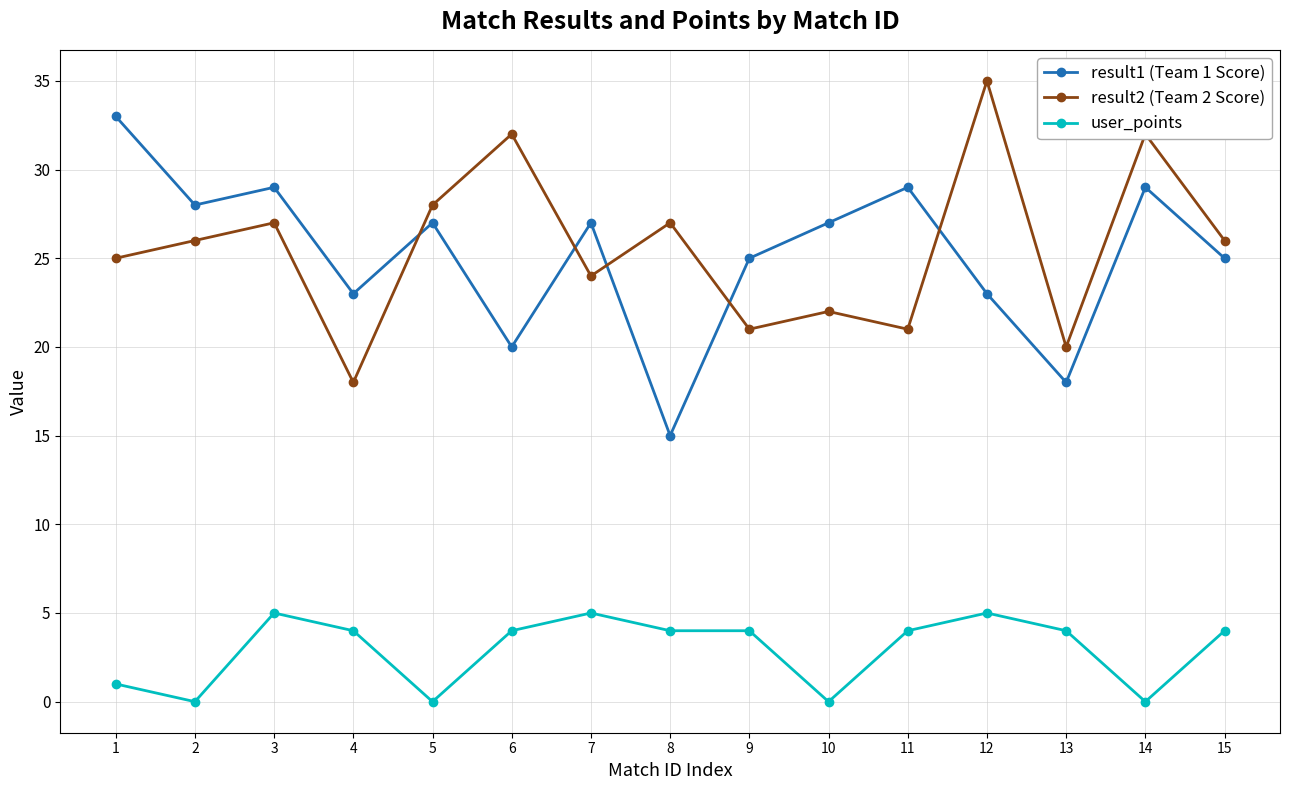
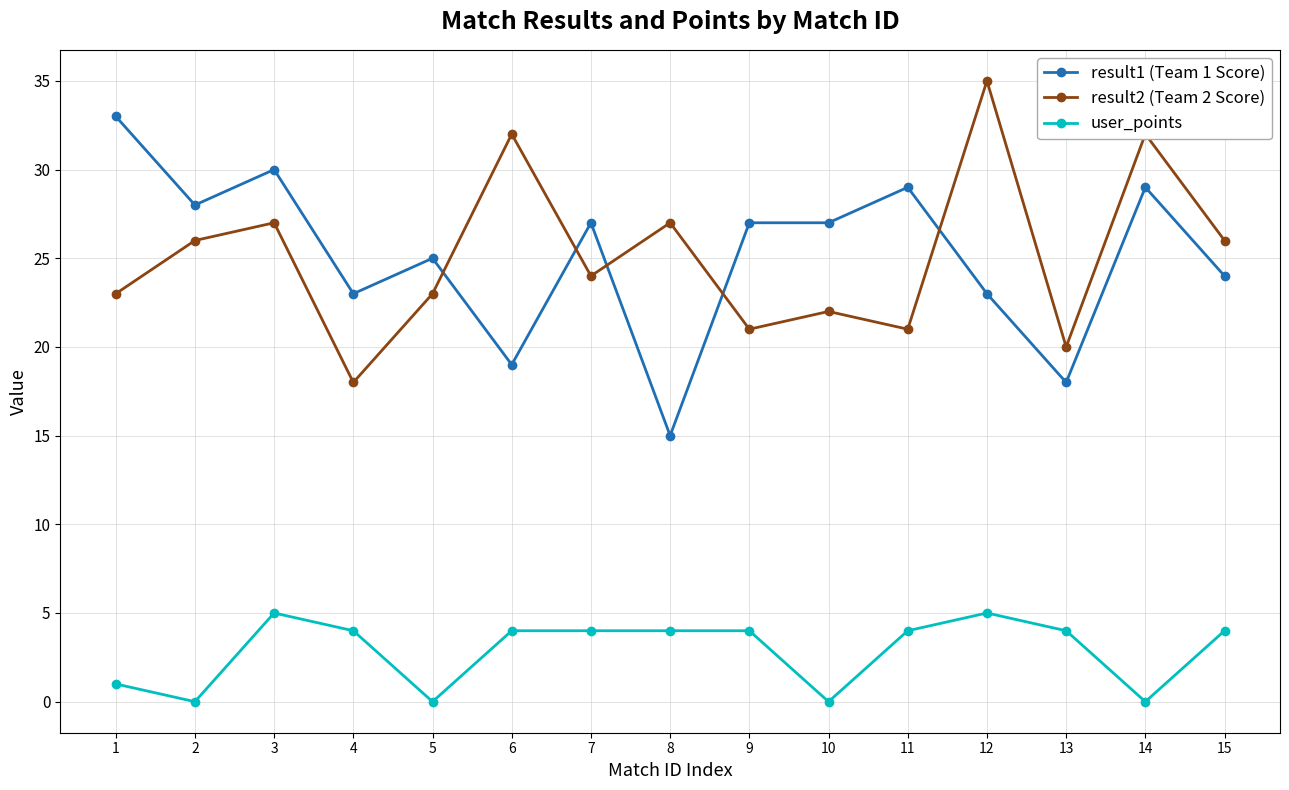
  {
    "result1 (Team 1 Score)": {
      "1": 33,
      "2": 28,
-     "3": 29,
+     "3": 30,
      "4": 23,
-     "5": 27,
-     "6": 20,
+     "5": 25,
+     "6": 19,
      "7": 27,
      "8": 15,
-     "9": 25,
+     "9": 27,
      "10": 27,
      "11": 29,
      "12": 23,
      "13": 18,
      "14": 29,
-     "15": 25
+     "15": 24
    },
    "result2 (Team 2 Score)": {
-     "1": 25,
+     "1": 23,
      "2": 26,
      "3": 27,
      "4": 18,
-     "5": 28,
+     "5": 23,
      "6": 32,
      "7": 24,
      "8": 27,
      "9": 21,
      "10": 22,
      "11": 21,
      "12": 35,
      "13": 20,
      "15": 26
    },
    "user_points": {
      "1": 1,
      "2": 0,
      "3": 5,
      "4": 4,
      "5": 0,
      "6": 4,
-     "7": 5,
+     "7": 4,
      "8": 4,
      "9": 4,
      "10": 0,
      "11": 4,
      "12": 5,
      "13": 4,
      "14": 0,
      "15": 4
    }
  }
